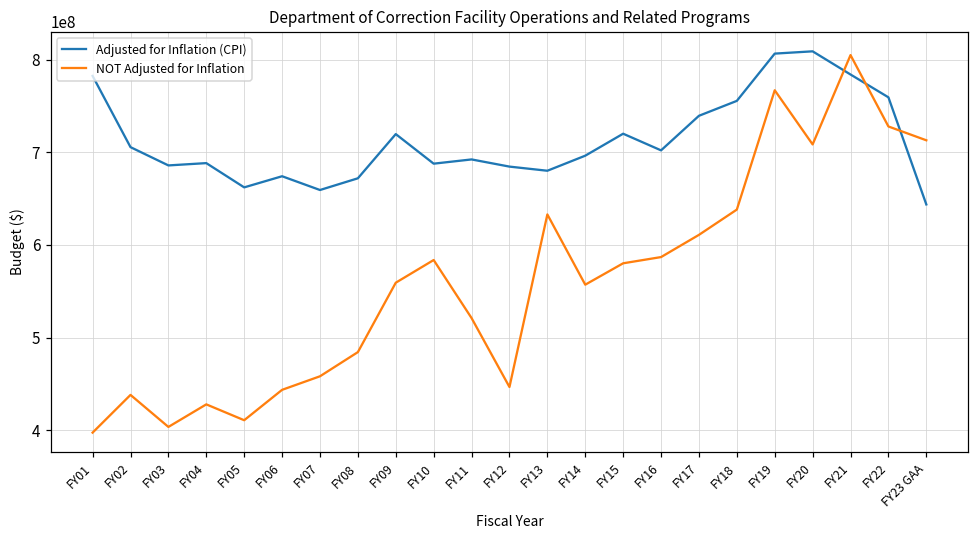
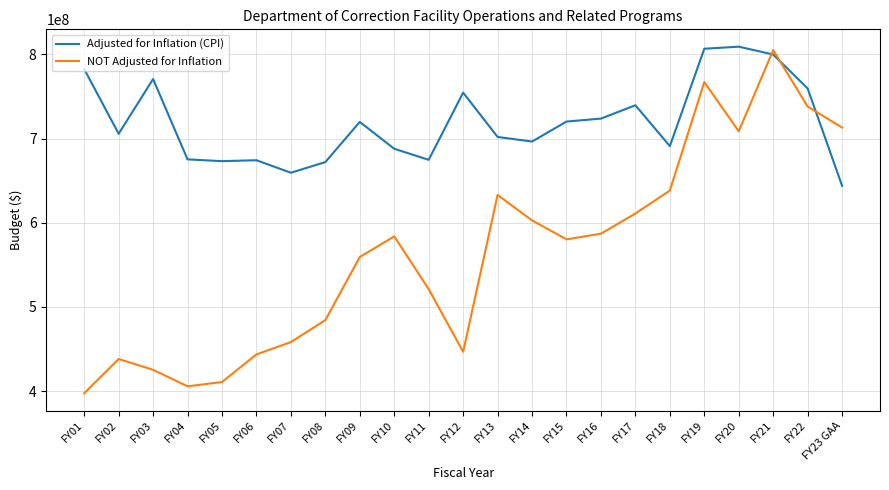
  {
    "Adjusted for Inflation (CPI)": {
      "FY02": 710000000,
-     "FY03": 690000000,
-     "FY04": 690000000,
-     "FY05": 660000000,
+     "FY03": 770000000,
+     "FY04": 680000000,
+     "FY05": 670000000,
      "FY06": 670000000,
      "FY07": 660000000,
      "FY08": 670000000,
      "FY09": 720000000,
      "FY10": 690000000,
-     "FY11": 690000000,
-     "FY12": 680000000,
-     "FY13": 680000000,
+     "FY11": 670000000,
+     "FY12": 750000000,
+     "FY13": 700000000,
      "FY14": 700000000,
      "FY15": 720000000,
-     "FY16": 700000000,
+     "FY16": 720000000,
      "FY17": 740000000,
-     "FY18": 760000000,
+     "FY18": 690000000,
      "FY19": 810000000,
      "FY20": 810000000,
-     "FY21": 780000000,
+     "FY21": 800000000,
      "FY22": 760000000,
      "FY23 GAA": 640000000
    },
    "NOT Adjusted for Inflation": {
      "FY01": 400000000,
      "FY02": 440000000,
-     "FY03": 400000000,
-     "FY04": 430000000,
+     "FY03": 430000000,
+     "FY04": 410000000,
      "FY05": 410000000,
      "FY06": 440000000,
      "FY07": 460000000,
      "FY08": 480000000,
      "FY09": 560000000,
      "FY10": 580000000,
      "FY11": 520000000,
      "FY12": 450000000,
      "FY13": 630000000,
-     "FY14": 560000000,
+     "FY14": 600000000,
      "FY15": 580000000,
      "FY16": 590000000,
      "FY17": 610000000,
      "FY18": 640000000,
      "FY19": 770000000,
      "FY20": 710000000,
      "FY21": 810000000,
-     "FY22": 730000000,
+     "FY22": 740000000,
      "FY23 GAA": 710000000
    }
  }
